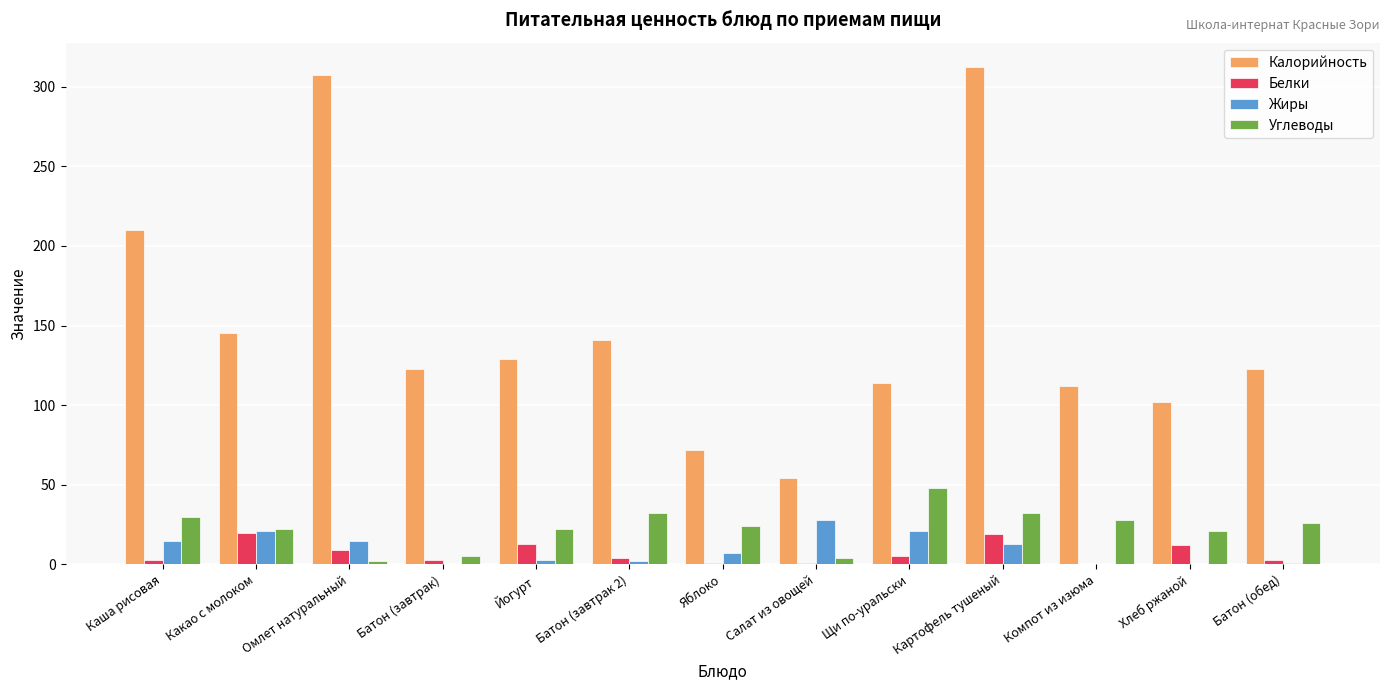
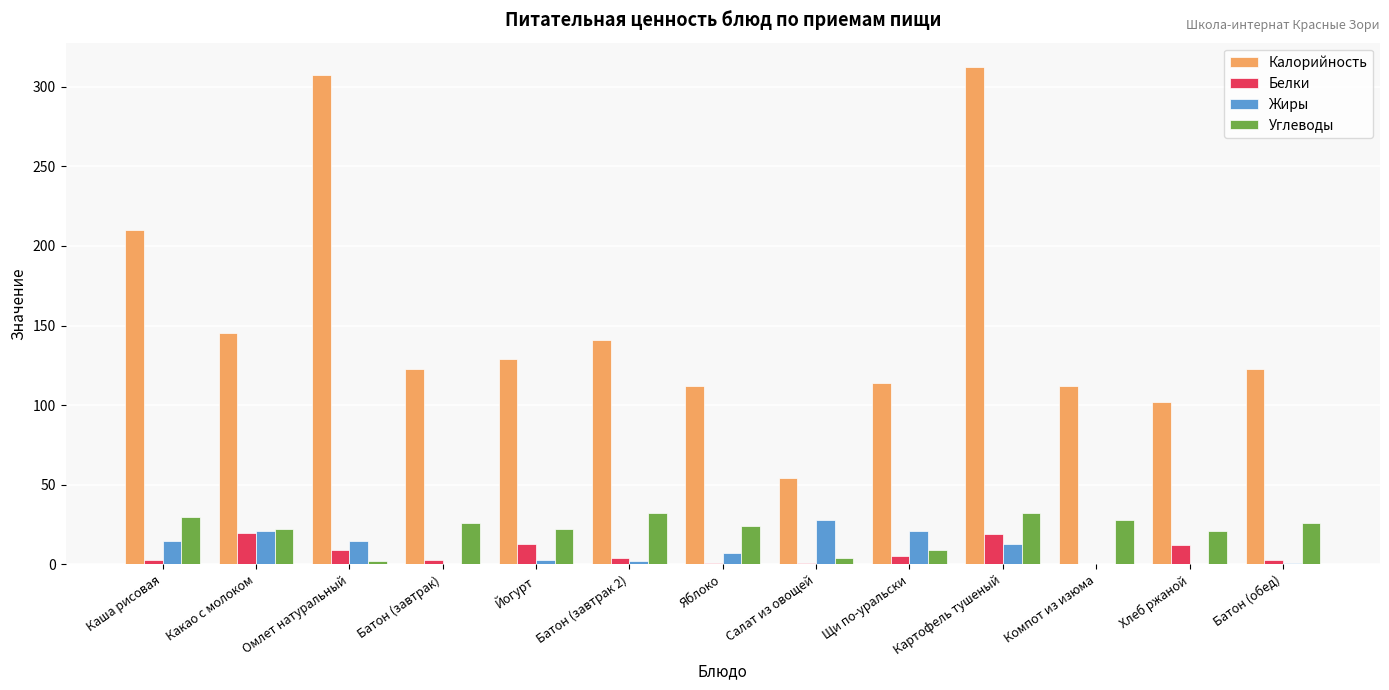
  {
    "Калорийность": {
      "Каша рисовая": 210,
      "Какао с молоком": 145,
      "Омлет натуральный": 307,
      "Батон (завтрак)": 123,
      "Йогурт": 129,
      "Батон (завтрак 2)": 141,
-     "Яблоко": 72,
+     "Яблоко": 112,
      "Салат из овощей": 54,
      "Щи по-уральски": 114,
      "Картофель тушеный": 312,
      "Компот из изюма": 112,
      "Хлеб ржаной": 102,
      "Батон (обед)": 123
    },
    "Белки": {
      "Каша рисовая": 3,
      "Какао с молоком": 20,
      "Омлет натуральный": 9,
      "Батон (завтрак)": 3,
      "Йогурт": 13,
      "Батон (завтрак 2)": 4,
      "Щи по-уральски": 5,
      "Картофель тушеный": 19,
      "Компот из изюма": 0,
      "Хлеб ржаной": 12,
      "Батон (обед)": 3
    },
    "Жиры": {
      "Каша рисовая": 15,
      "Какао с молоком": 21,
      "Омлет натуральный": 15,
      "Батон (завтрак)": 0,
      "Йогурт": 3,
      "Батон (завтрак 2)": 2,
      "Яблоко": 7,
      "Салат из овощей": 28,
      "Щи по-уральски": 21,
      "Картофель тушеный": 13,
      "Компот из изюма": 0,
      "Хлеб ржаной": 0
    },
    "Углеводы": {
      "Каша рисовая": 30,
      "Какао с молоком": 22,
      "Омлет натуральный": 2,
-     "Батон (завтрак)": 5,
+     "Батон (завтрак)": 26,
      "Йогурт": 22,
      "Батон (завтрак 2)": 32,
      "Яблоко": 24,
      "Салат из овощей": 4,
-     "Щи по-уральски": 48,
+     "Щи по-уральски": 9,
      "Картофель тушеный": 32,
      "Компот из изюма": 28,
      "Хлеб ржаной": 21,
      "Батон (обед)": 26
    }
  }
